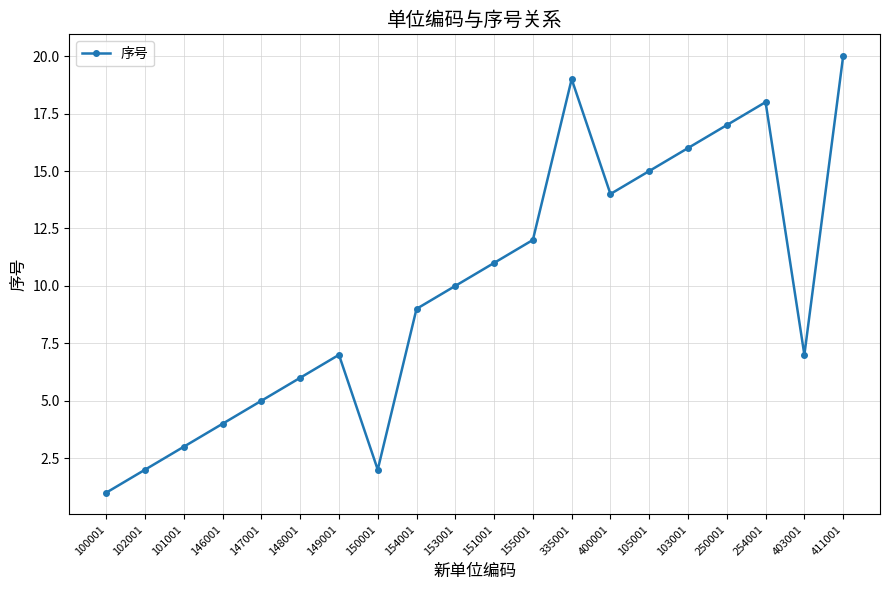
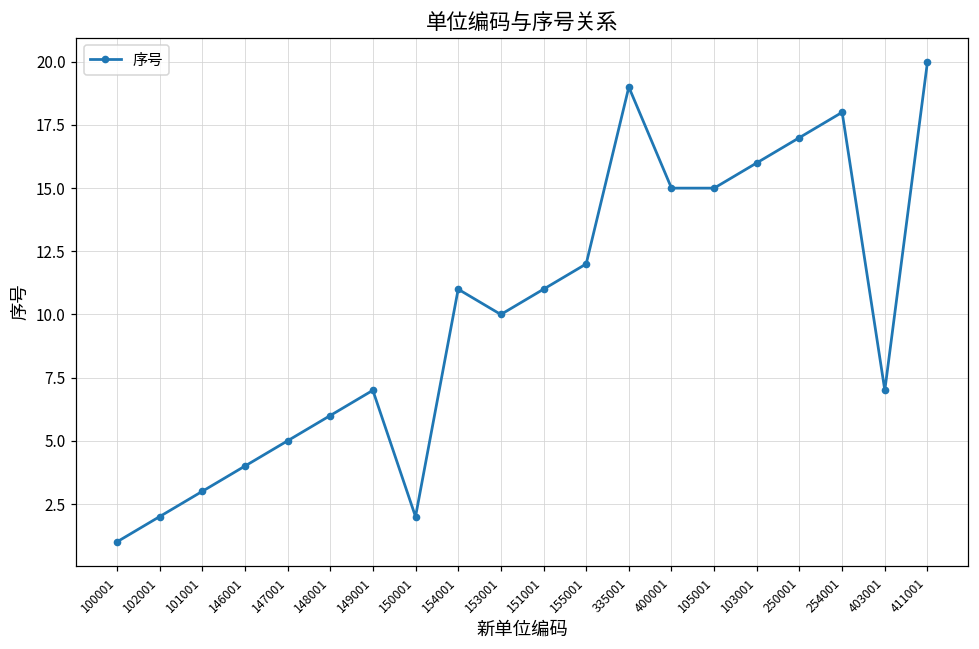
  {
    "100001": 1,
    "102001": 2,
    "101001": 3,
    "146001": 4,
    "147001": 5,
    "148001": 6,
    "149001": 7,
    "150001": 2,
-   "154001": 9,
+   "154001": 11,
    "153001": 10,
    "151001": 11,
    "155001": 12,
    "335001": 19,
-   "400001": 14,
+   "400001": 15,
    "105001": 15,
    "103001": 16,
    "250001": 17,
    "254001": 18,
    "403001": 7,
    "411001": 20
  }
